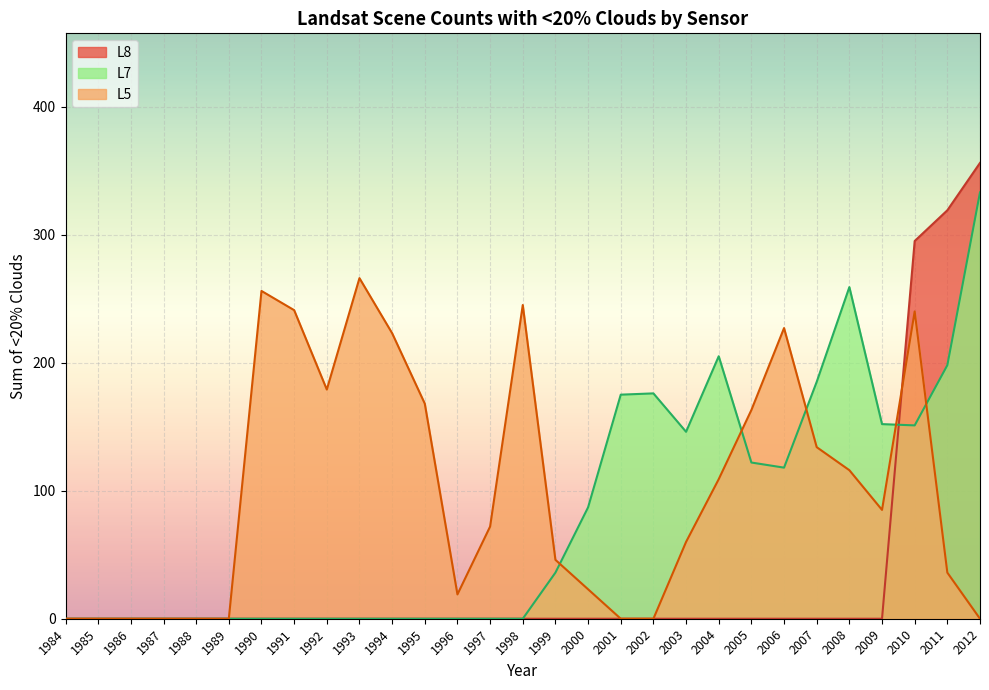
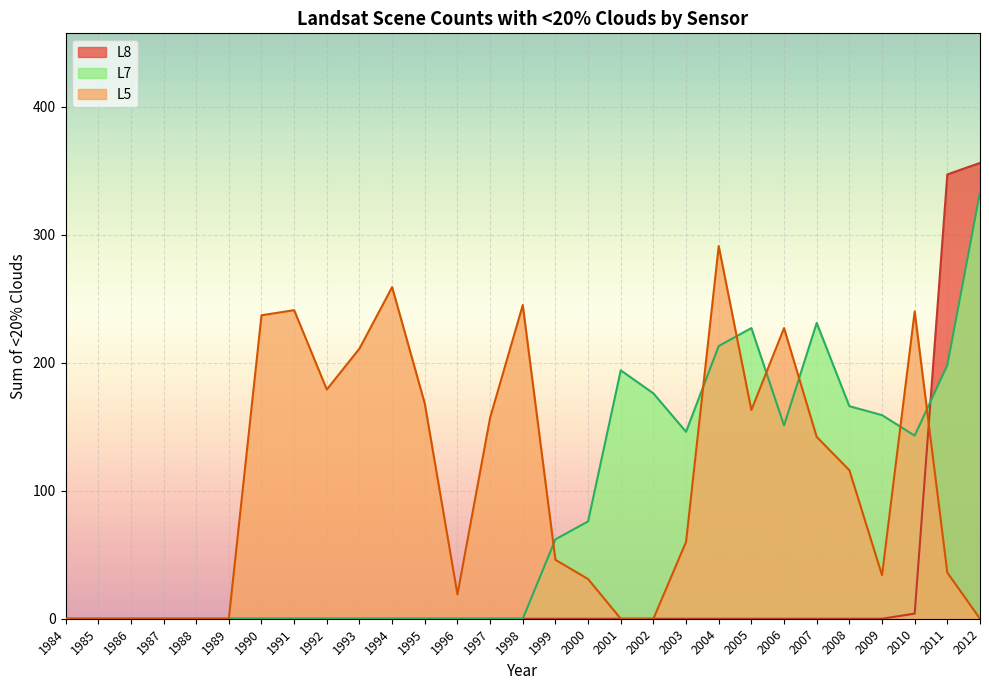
  {
    "L8": {
      "1999": 0,
      "2000": 0,
      "2003": 0,
      "2004": 0,
      "2005": 0,
      "2006": 0,
      "2007": 0,
      "2008": 0,
      "2009": 0,
-     "2010": 295,
-     "2011": 319,
+     "2010": 4,
+     "2011": 347,
      "2012": 356
    },
    "L7": {
-     "1999": 36,
-     "2000": 87,
-     "2001": 175,
+     "1999": 62,
+     "2000": 76,
+     "2001": 194,
      "2002": 176,
      "2003": 146,
-     "2004": 205,
-     "2005": 122,
-     "2006": 118,
-     "2007": 185,
-     "2008": 259,
-     "2009": 152,
-     "2010": 151,
+     "2004": 213,
+     "2005": 227,
+     "2006": 151,
+     "2007": 231,
+     "2008": 166,
+     "2009": 159,
+     "2010": 143,
      "2011": 198,
      "2012": 333
    },
    "L5": {
-     "1990": 256,
+     "1990": 237,
      "1991": 241,
      "1992": 179,
-     "1993": 266,
-     "1994": 223,
+     "1993": 211,
+     "1994": 259,
      "1995": 168,
      "1996": 19,
-     "1997": 72,
+     "1997": 157,
      "1998": 245,
      "1999": 46,
-     "2000": 23,
+     "2000": 31,
      "2003": 60,
-     "2004": 109,
+     "2004": 291,
      "2005": 163,
      "2006": 227,
-     "2007": 134,
+     "2007": 142,
      "2008": 116,
-     "2009": 85,
+     "2009": 34,
      "2010": 240,
      "2011": 36,
      "2012": 0
    }
  }
